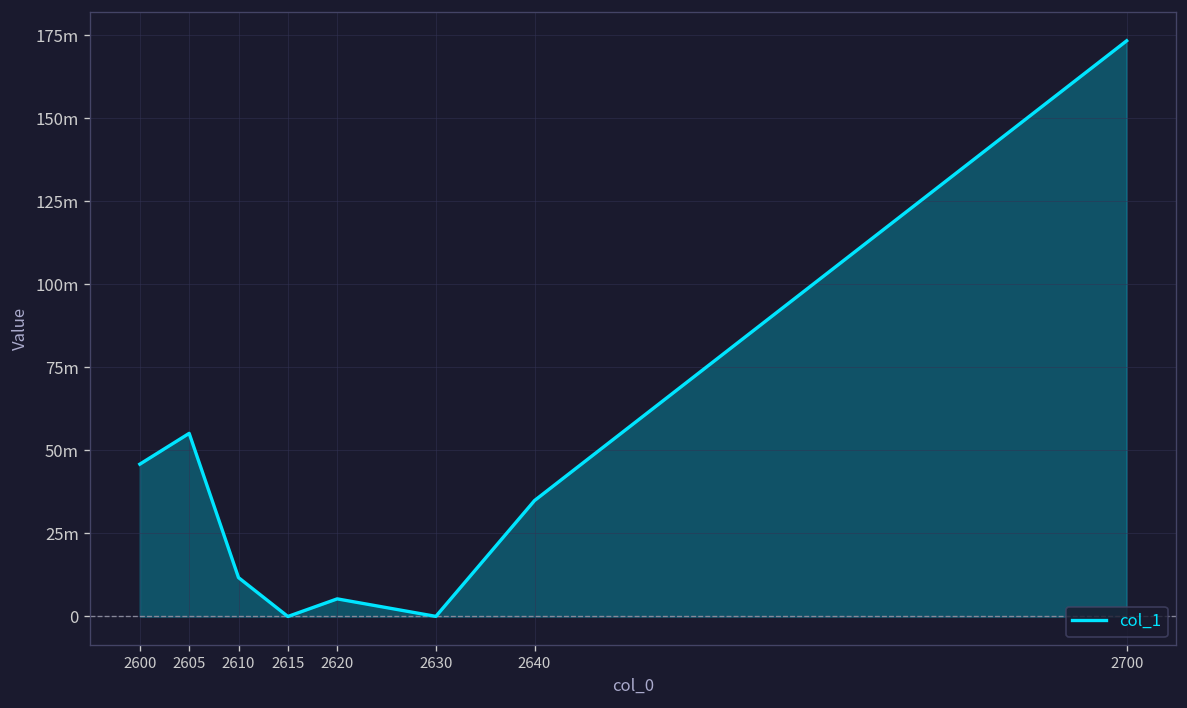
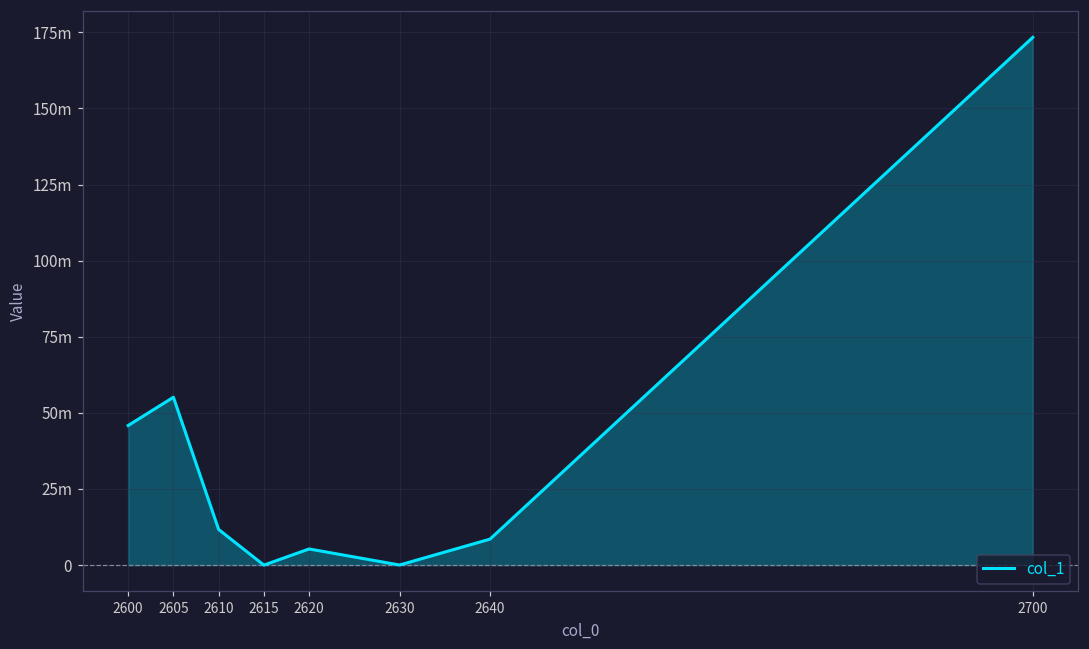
  {
    "2600": "46m",
    "2605": "55m",
    "2610": "12m",
    "2615": "0m",
    "2620": "5m",
    "2630": "0m",
-   "2640": "35m",
+   "2640": "9m",
    "2700": "173m"
  }
